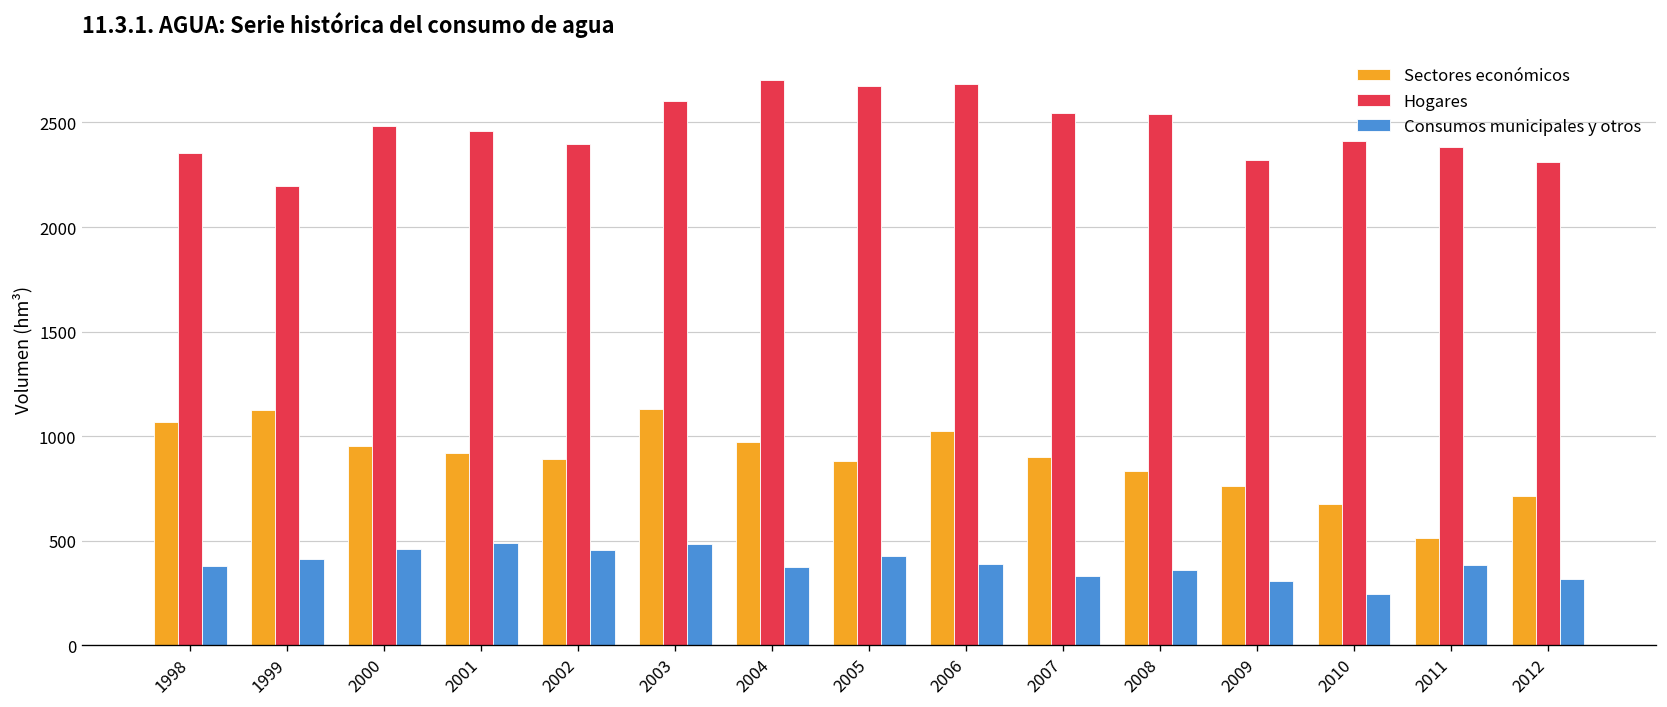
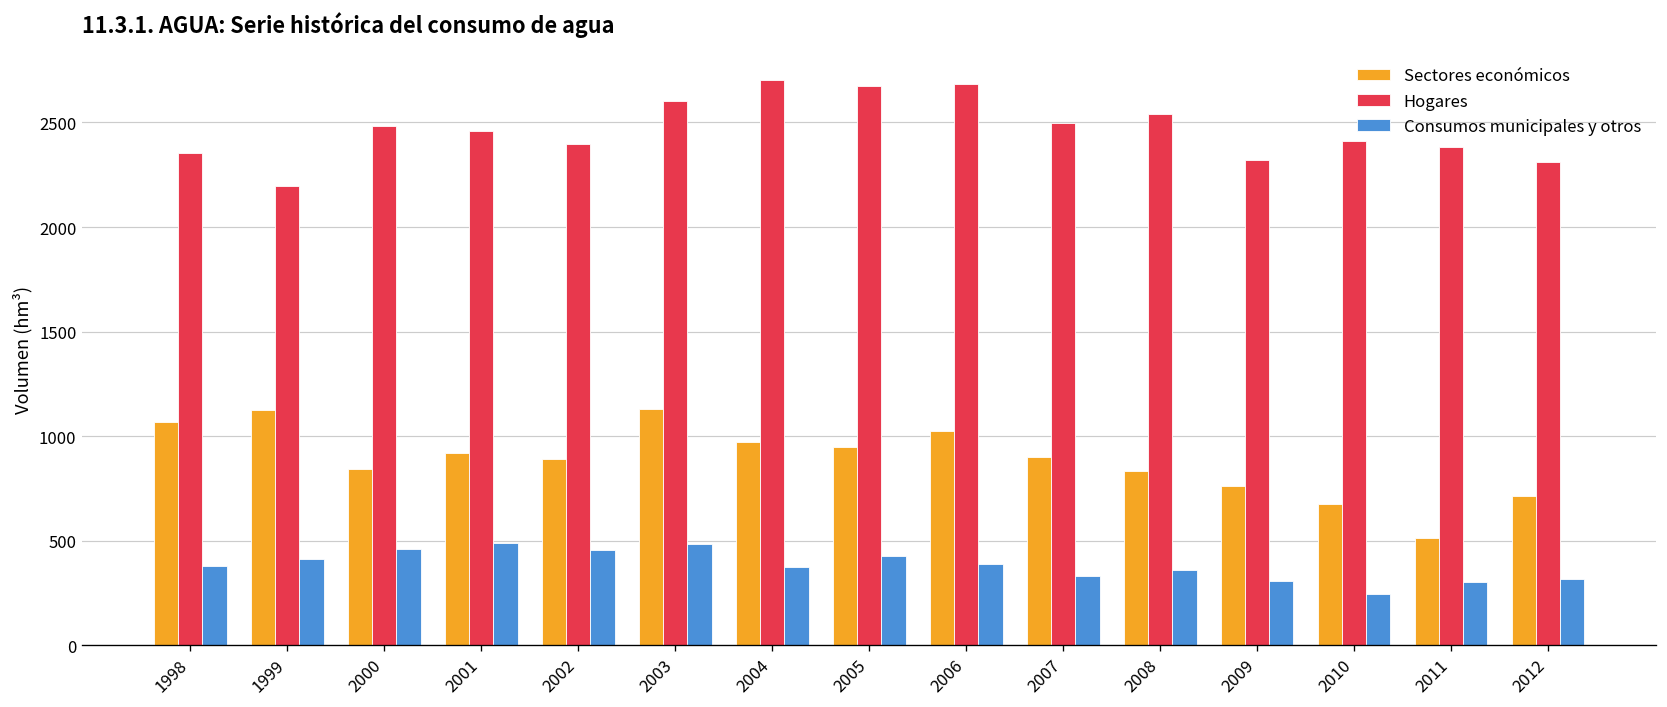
  {
    "Sectores económicos": {
      "1998": 1070,
      "1999": 1120,
-     "2000": 950,
+     "2000": 840,
      "2001": 920,
      "2002": 890,
      "2003": 1130,
      "2004": 970,
-     "2005": 880,
+     "2005": 950,
      "2006": 1020,
      "2007": 900,
      "2008": 830,
      "2009": 760,
      "2010": 680,
      "2011": 510,
      "2012": 710
    },
    "Hogares": {
      "1998": 2350,
      "1999": 2190,
      "2000": 2480,
      "2001": 2460,
      "2002": 2400,
      "2003": 2600,
      "2004": 2700,
      "2005": 2670,
      "2006": 2680,
-     "2007": 2540,
+     "2007": 2500,
      "2008": 2540,
      "2009": 2320,
      "2010": 2410,
      "2011": 2380,
      "2012": 2310
    },
    "Consumos municipales y otros": {
      "1998": 380,
      "1999": 410,
      "2000": 460,
      "2001": 490,
      "2002": 450,
      "2003": 480,
      "2004": 370,
      "2005": 430,
      "2006": 390,
      "2007": 330,
      "2008": 360,
      "2009": 310,
      "2010": 240,
-     "2011": 380,
+     "2011": 300,
      "2012": 320
    }
  }
